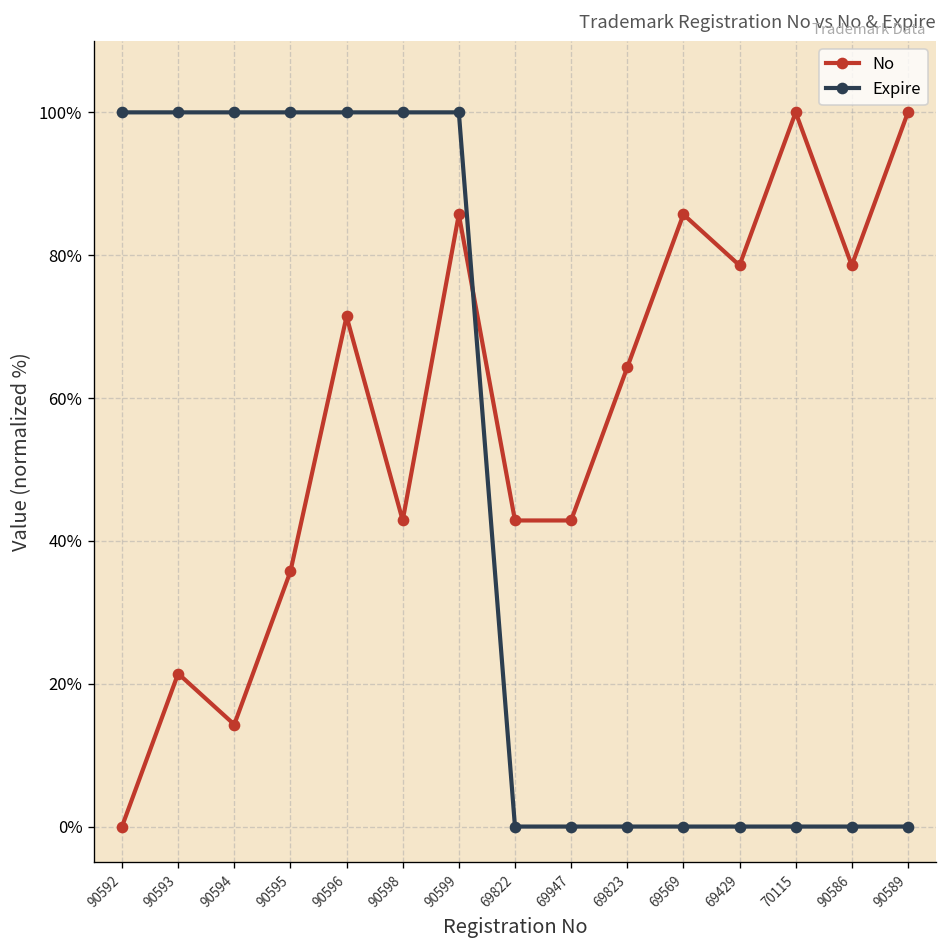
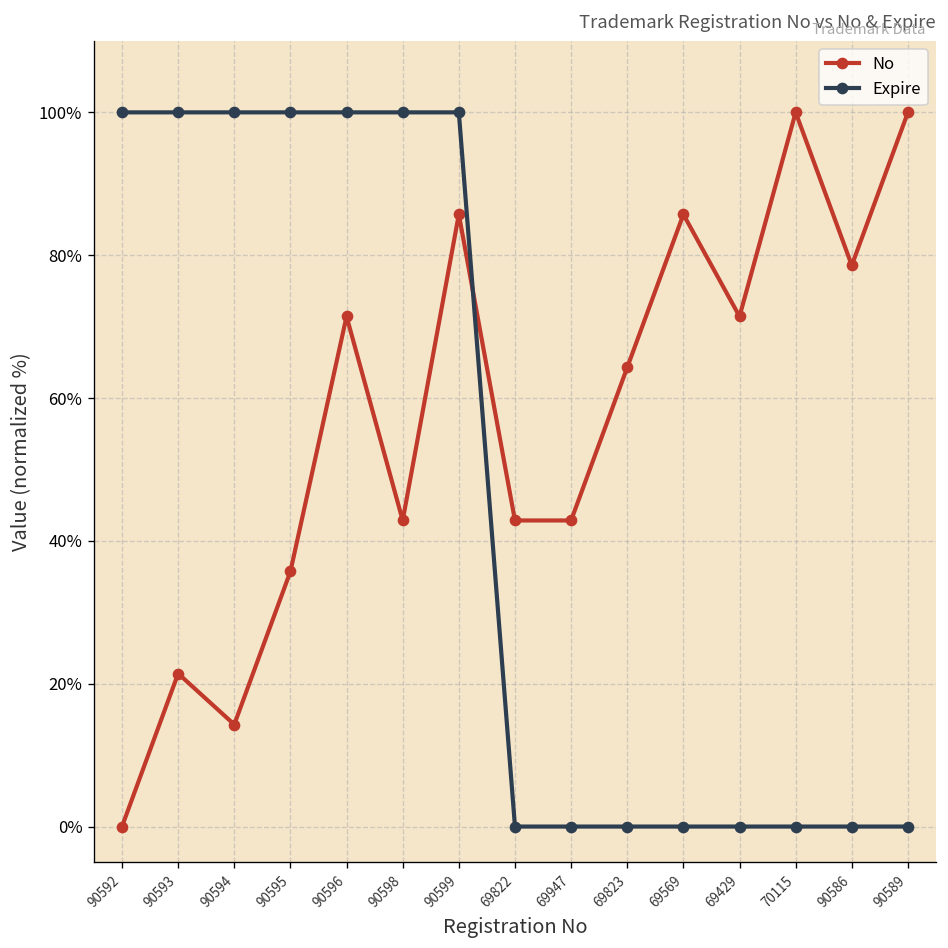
  {
    "No": {
      "90592": "0%",
      "90593": "21%",
      "90594": "14%",
      "90595": "36%",
      "90596": "71%",
      "90598": "43%",
      "90599": "86%",
      "69822": "43%",
      "69947": "43%",
      "69823": "64%",
      "69569": "86%",
-     "69429": "79%",
+     "69429": "71%",
      "70115": "100%",
      "90586": "79%",
      "90589": "100%"
    },
    "Expire": {
      "90592": "100%",
      "90593": "100%",
      "90594": "100%",
      "90595": "100%",
      "90596": "100%",
      "90598": "100%",
      "90599": "100%",
      "69822": "0%",
      "69947": "0%",
      "69823": "0%",
      "69569": "0%",
      "69429": "0%",
      "70115": "0%",
      "90586": "0%",
      "90589": "0%"
    }
  }
